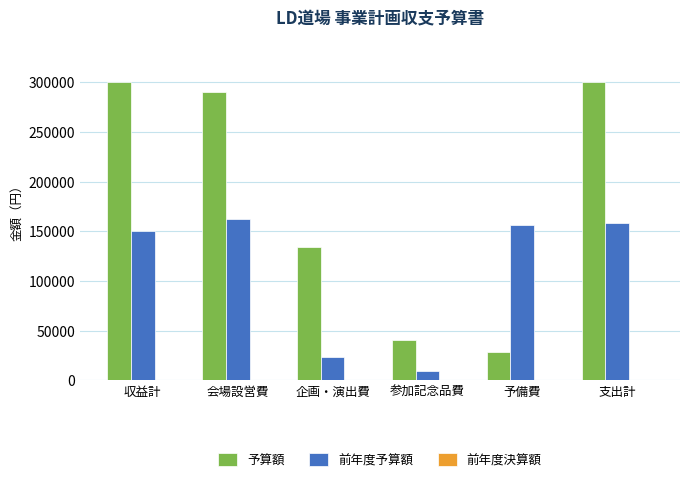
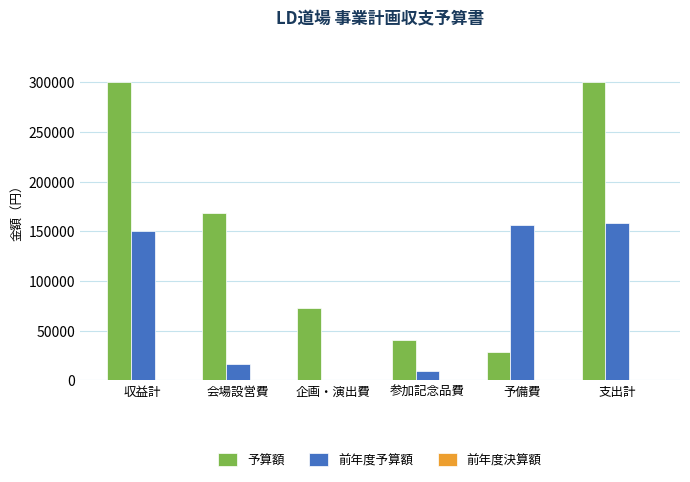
  {
    "予算額": {
      "収益計": 300000,
-     "会場設営費": 290000,
-     "企画・演出費": 130000,
+     "会場設営費": 170000,
+     "企画・演出費": 70000,
      "参加記念品費": 40000,
      "予備費": 30000,
      "支出計": 300000
    },
    "前年度予算額": {
      "収益計": 150000,
-     "会場設営費": 160000,
-     "企画・演出費": 20000,
+     "会場設営費": 20000,
+     "企画・演出費": 0,
      "参加記念品費": 10000,
      "予備費": 160000,
      "支出計": 160000
    },
    "前年度決算額": {
      "収益計": 0,
      "会場設営費": 0,
      "企画・演出費": 0,
      "参加記念品費": 0,
      "予備費": 0,
      "支出計": 0
    }
  }
